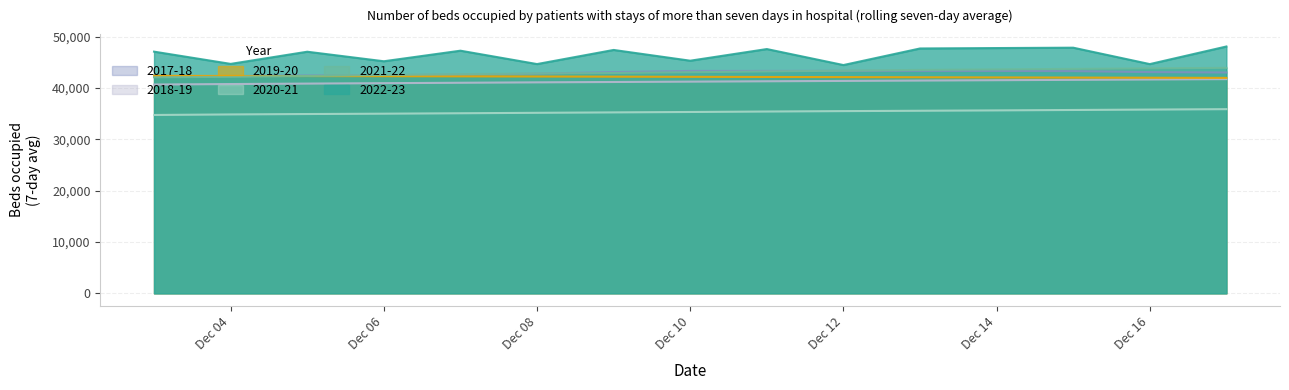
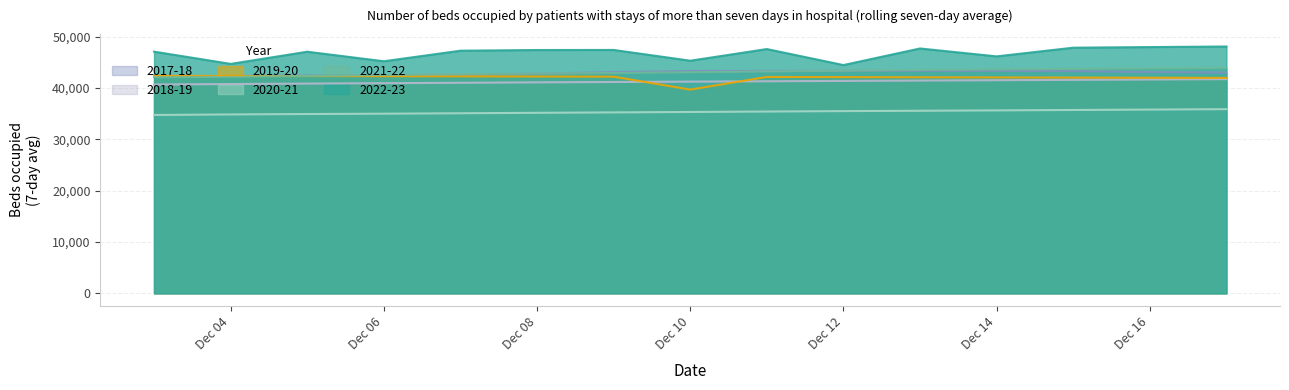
  {
    "2019-20": {
      "Dec 08": "42,000",
-     "Dec 10": "42,000",
+     "Dec 10": "40,000",
      "Dec 12": "42,000",
      "Dec 14": "42,000"
    },
    "2022-23": {
      "Dec 04": "45,000",
      "Dec 06": "45,000",
-     "Dec 08": "45,000",
+     "Dec 08": "47,000",
      "Dec 10": "45,000",
      "Dec 12": "44,000",
-     "Dec 14": "48,000",
-     "Dec 16": "45,000"
+     "Dec 14": "46,000",
+     "Dec 16": "48,000"
    }
  }
